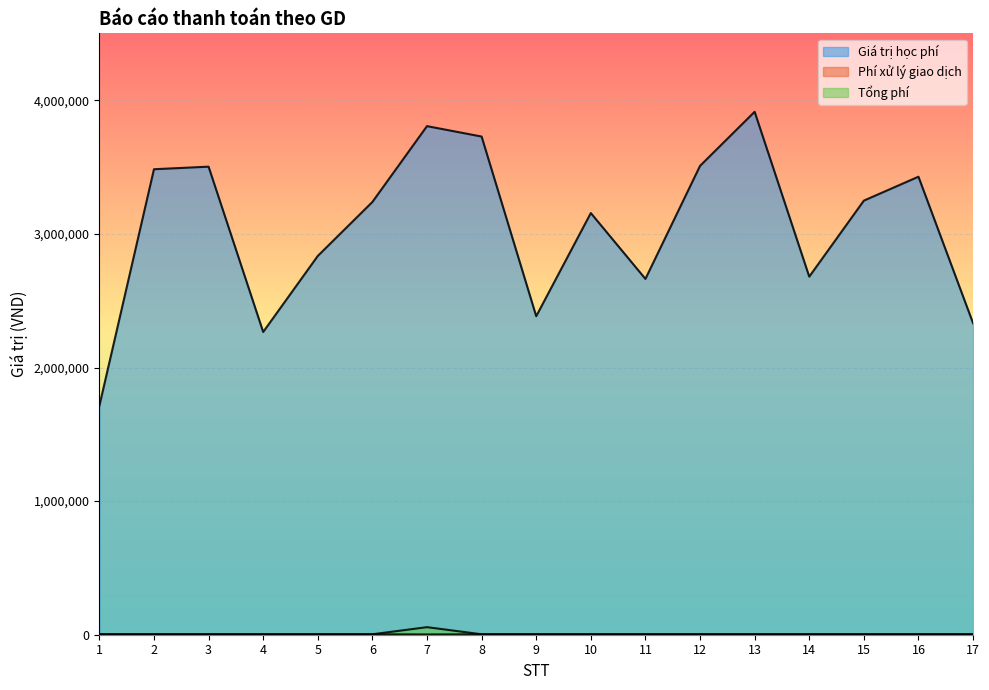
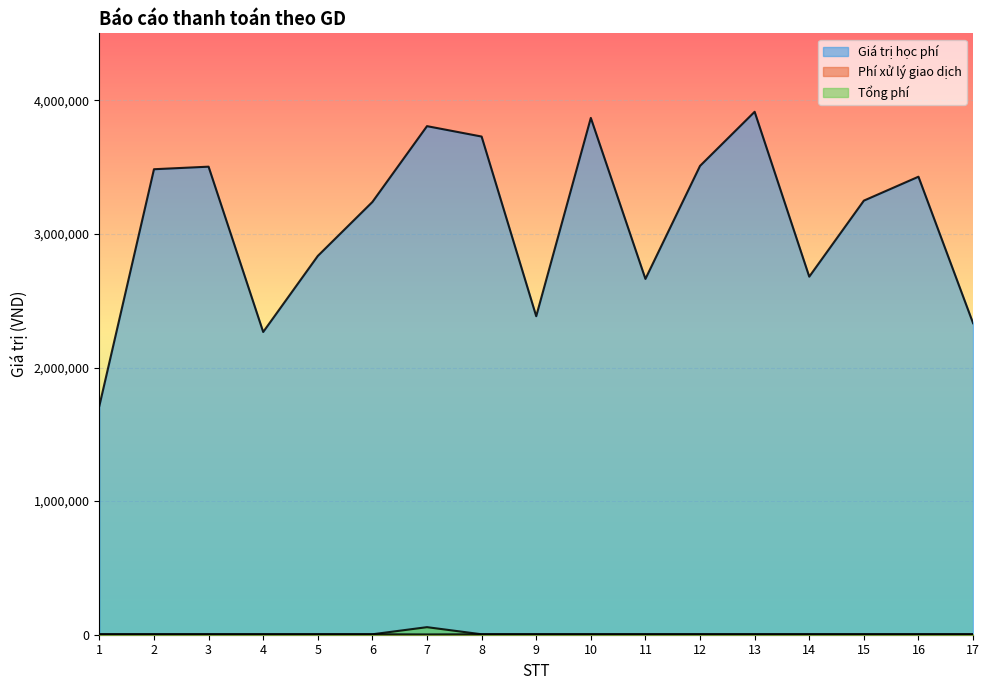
  {
    "Giá trị học phí": {
      "1": "1,710,000",
      "2": "3,480,000",
      "3": "3,500,000",
      "4": "2,270,000",
      "5": "2,840,000",
      "6": "3,240,000",
      "7": "3,810,000",
      "8": "3,730,000",
      "9": "2,380,000",
-     "10": "3,160,000",
+     "10": "3,870,000",
      "11": "2,660,000",
      "12": "3,510,000",
      "13": "3,910,000",
      "14": "2,680,000",
      "15": "3,250,000",
      "16": "3,430,000",
      "17": "2,330,000"
    },
    "Phí xử lý giao dịch": {
      "7": "0"
    },
    "Tổng phí": {
      "7": "60,000"
    }
  }
